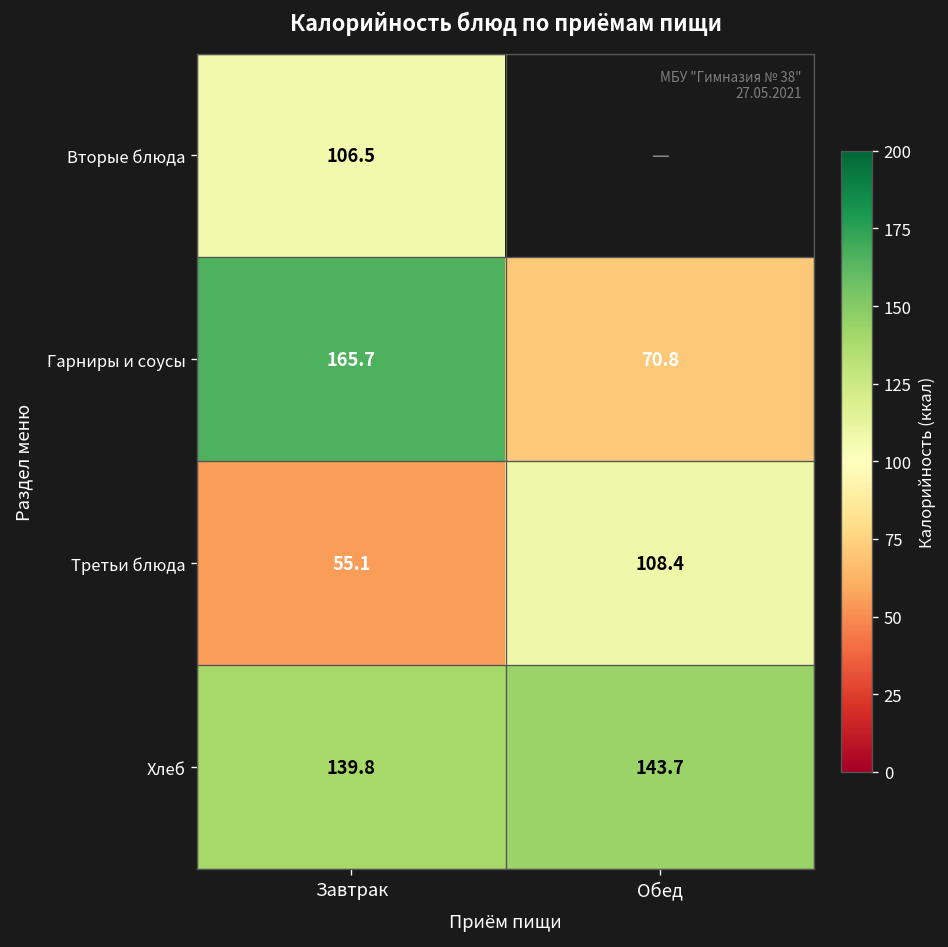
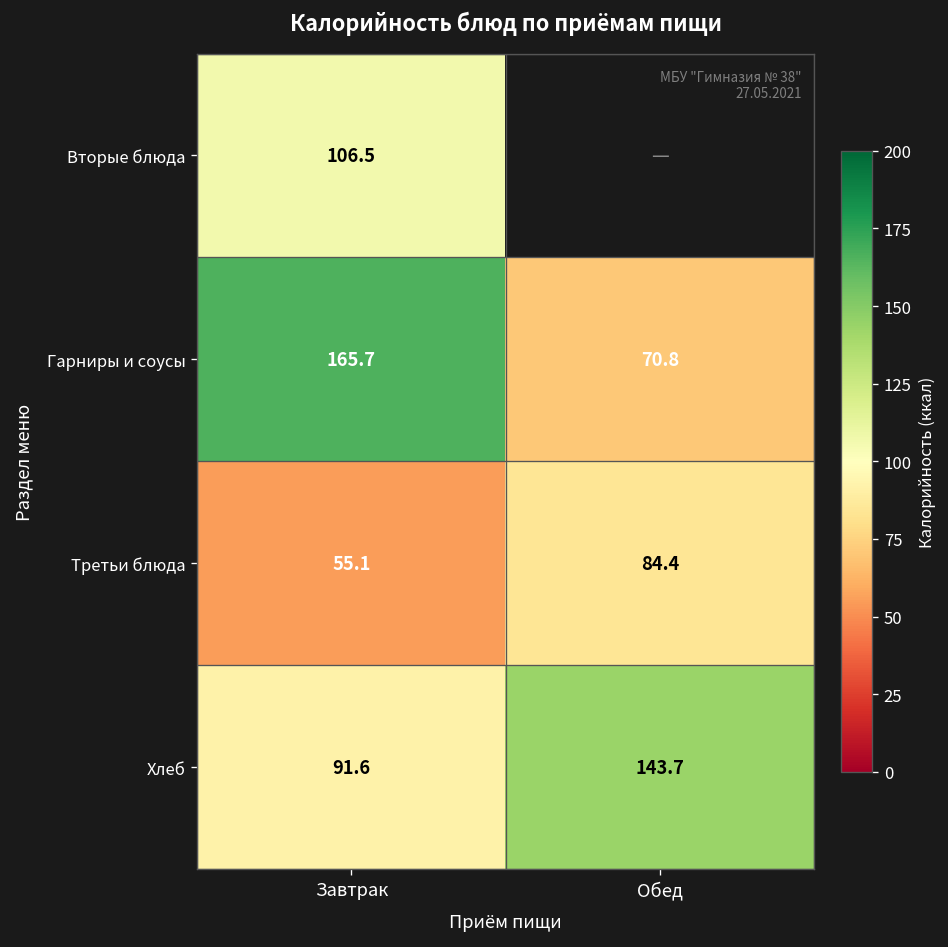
  {
    "Вторые блюда": {
      "Завтрак": 106.5
    },
    "Гарниры и соусы": {
      "Завтрак": 165.7,
      "Обед": 70.8
    },
    "Третьи блюда": {
      "Завтрак": 55.1,
-     "Обед": 108.4
+     "Обед": 84.4
    },
    "Хлеб": {
-     "Завтрак": 139.8,
+     "Завтрак": 91.6,
      "Обед": 143.7
    }
  }
